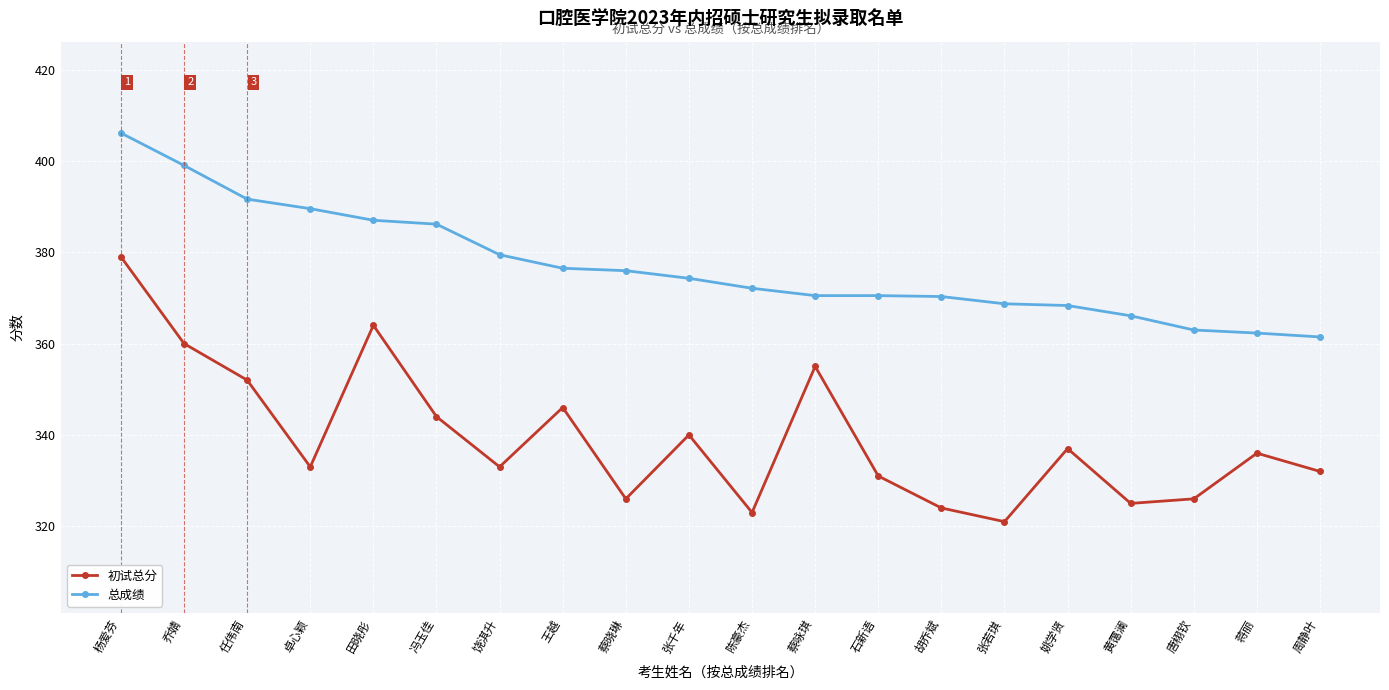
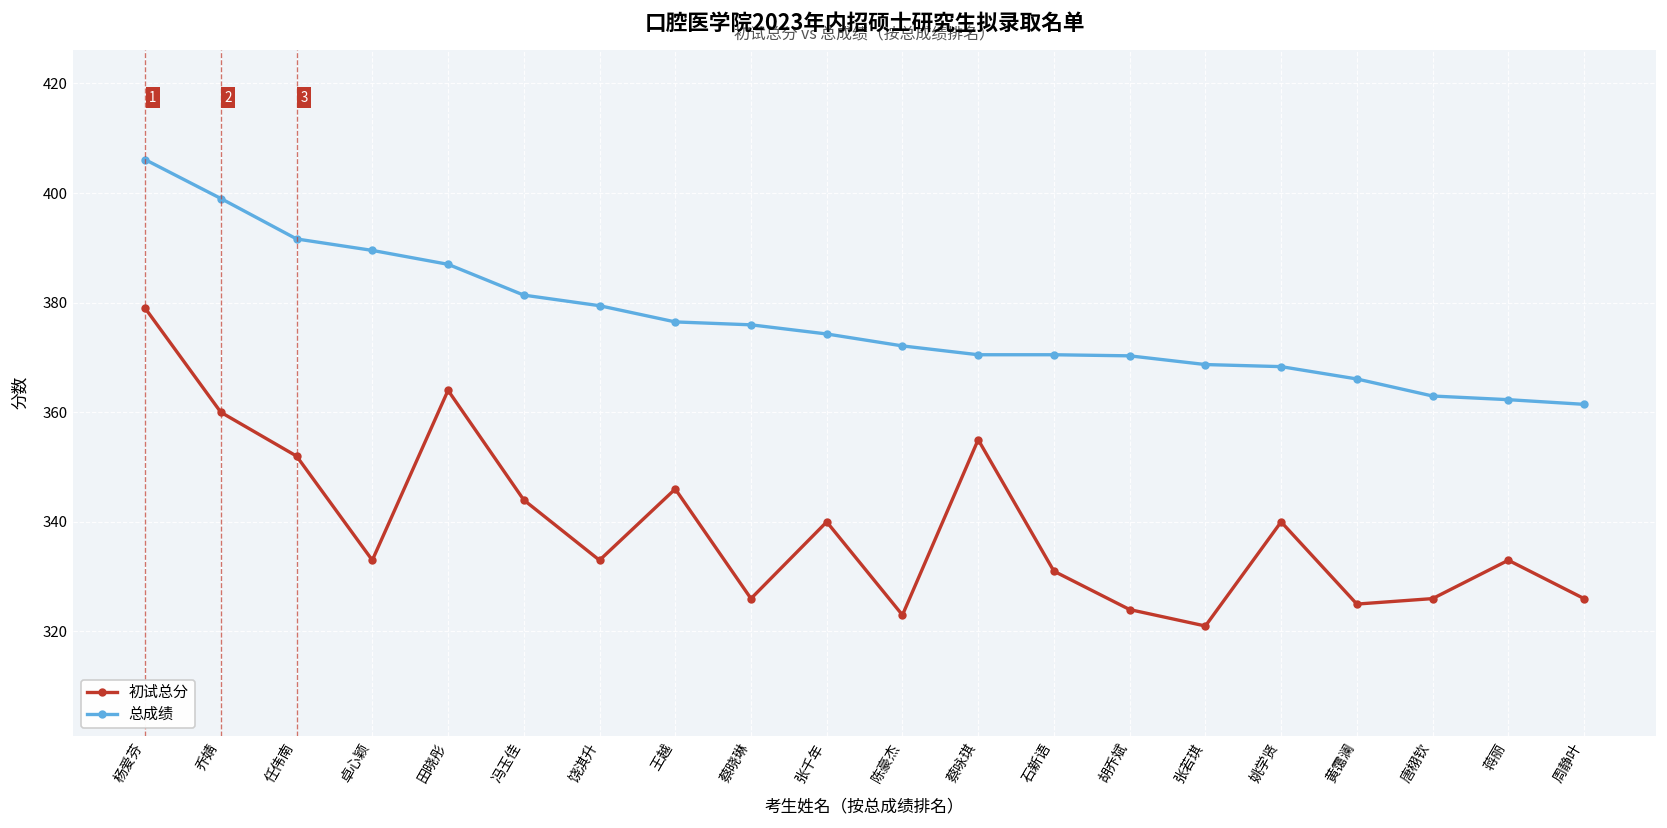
  {
    "初试总分": {
      "杨爱芬": 379,
      "乔婧": 360,
      "任伟南": 352,
      "卓心颖": 333,
      "田晓彤": 364,
      "冯玉佳": 344,
      "饶淇升": 333,
      "王越": 346,
      "蔡晓琳": 326,
      "张千年": 340,
      "陈豪杰": 323,
      "蔡咏琪": 355,
      "石新语": 331,
      "胡乔斌": 324,
      "张若琪": 321,
-     "姚学贤": 337,
+     "姚学贤": 340,
      "黄霭澜": 325,
      "唐栩钦": 326,
-     "蒋丽": 336,
-     "周静叶": 332
+     "蒋丽": 333,
+     "周静叶": 326
    },
    "总成绩": {
      "杨爱芬": 406,
      "乔婧": 399,
      "任伟南": 392,
      "卓心颖": 390,
      "田晓彤": 387,
-     "冯玉佳": 386,
+     "冯玉佳": 381,
      "饶淇升": 379,
      "王越": 376,
      "蔡晓琳": 376,
      "张千年": 374,
      "陈豪杰": 372,
      "蔡咏琪": 371,
      "石新语": 371,
      "胡乔斌": 370,
      "张若琪": 369,
      "姚学贤": 368,
      "黄霭澜": 366,
      "唐栩钦": 363,
      "蒋丽": 362,
      "周静叶": 361
    }
  }
